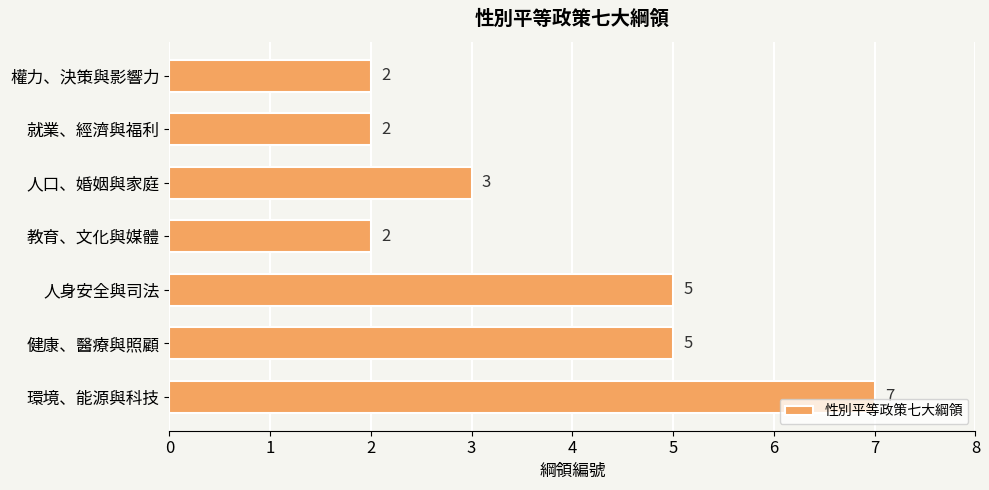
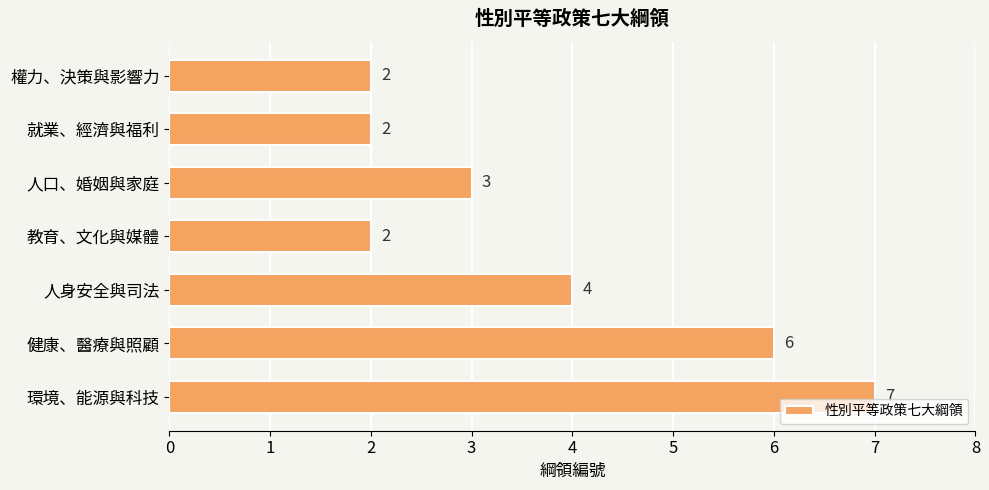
  {
    "權力、決策與影響力": 2,
    "就業、經濟與福利": 2,
    "人口、婚姻與家庭": 3,
    "教育、文化與媒體": 2,
-   "人身安全與司法": 5,
-   "健康、醫療與照顧": 5
+   "人身安全與司法": 4,
+   "健康、醫療與照顧": 6
  }
